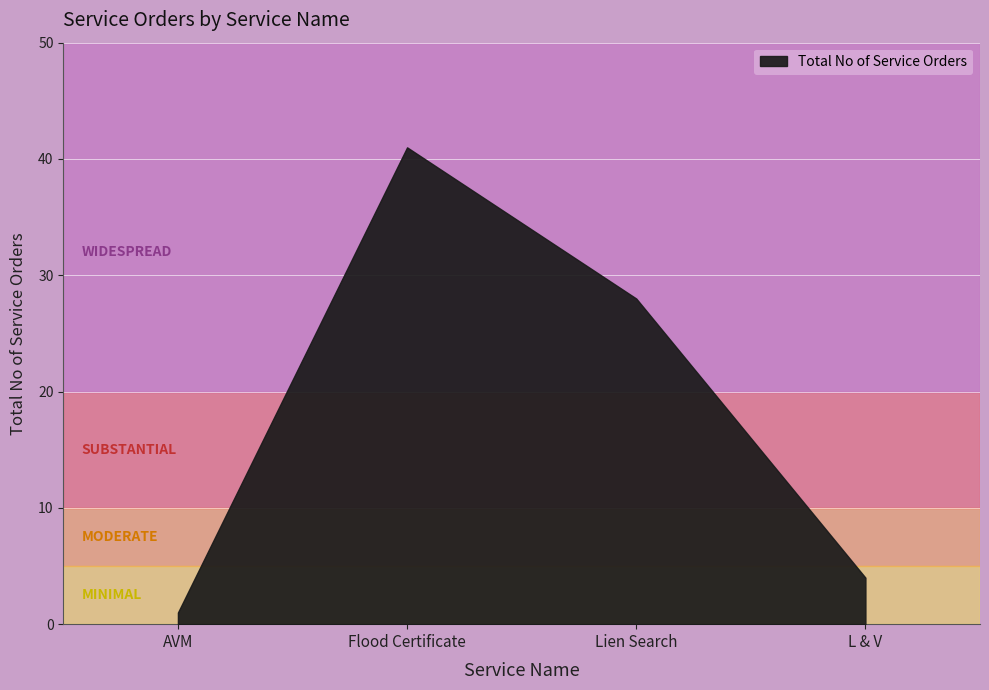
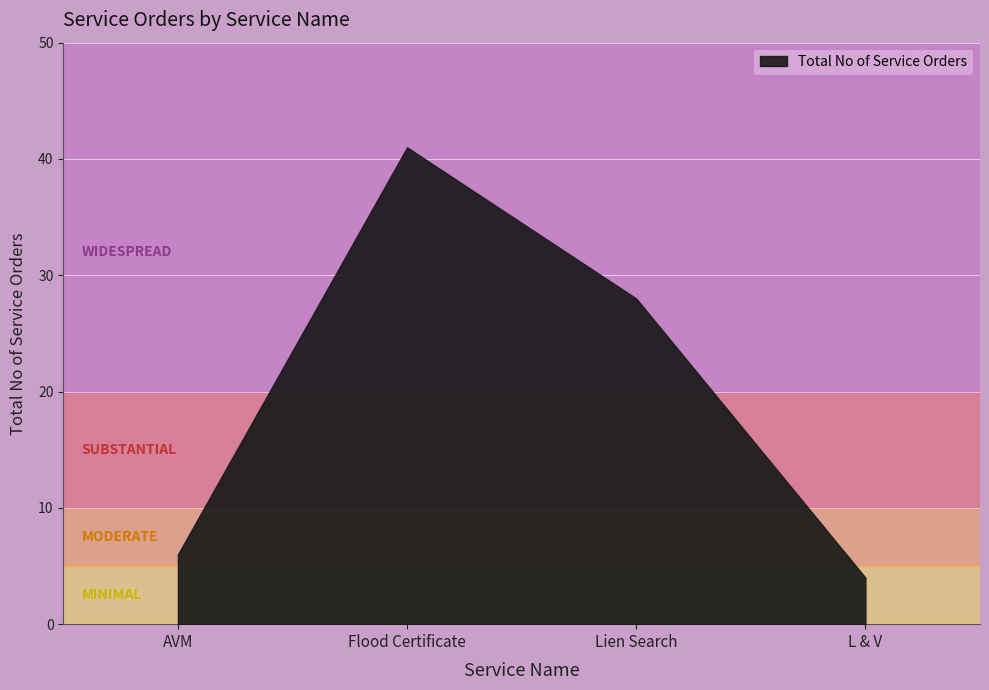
  {
-   "AVM": 1,
+   "AVM": 6,
    "Flood Certificate": 41,
    "Lien Search": 28,
    "L & V": 4
  }
